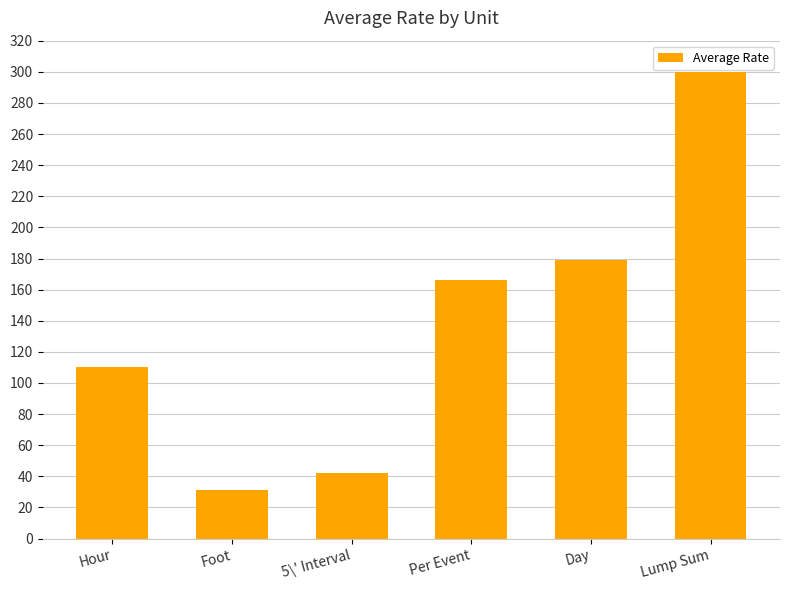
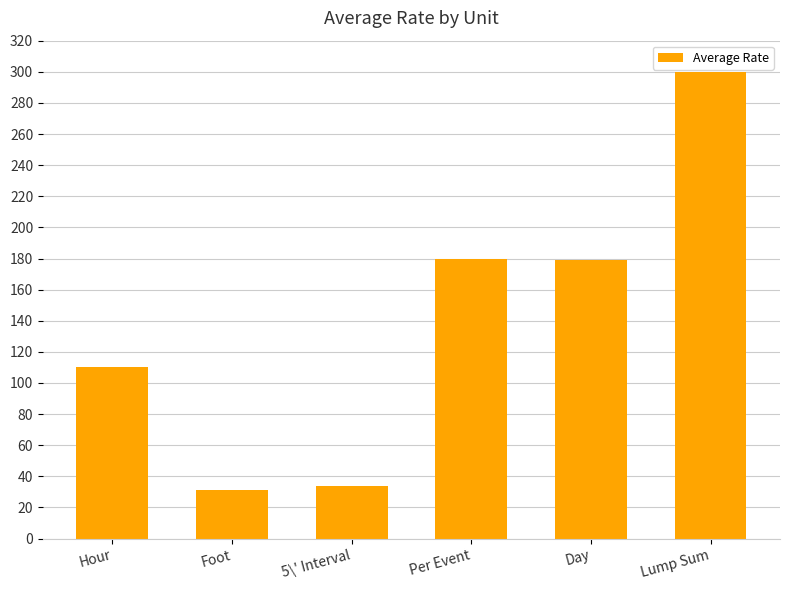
  {
    "Hour": 110,
    "Foot": 32,
-   "5\\' Interval": 42,
-   "Per Event": 166,
+   "5\\' Interval": 34,
+   "Per Event": 180,
    "Day": 179,
    "Lump Sum": 300
  }
